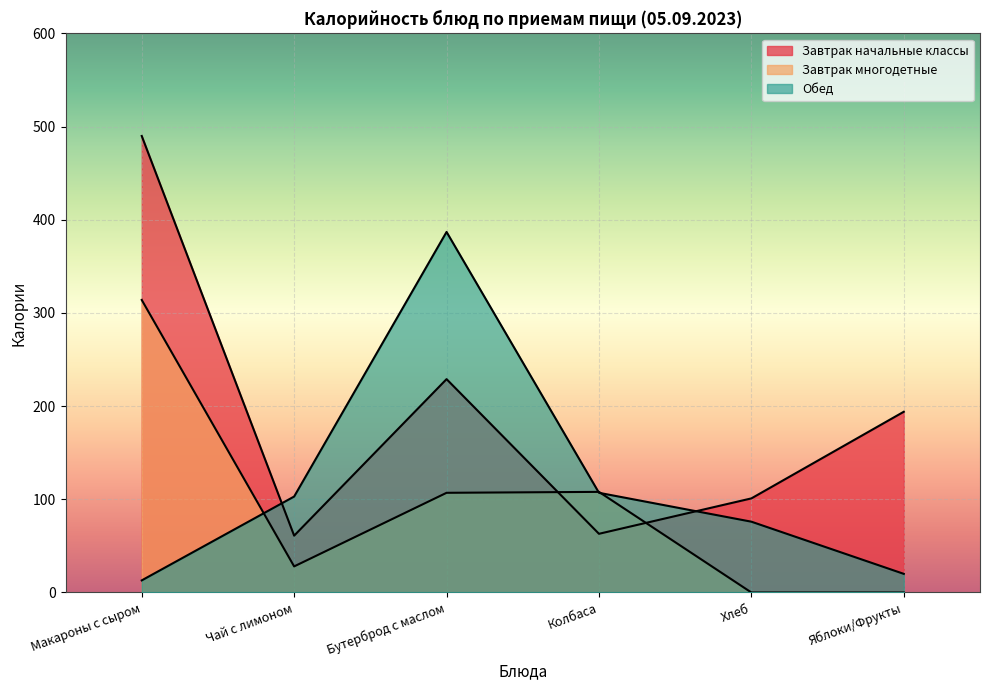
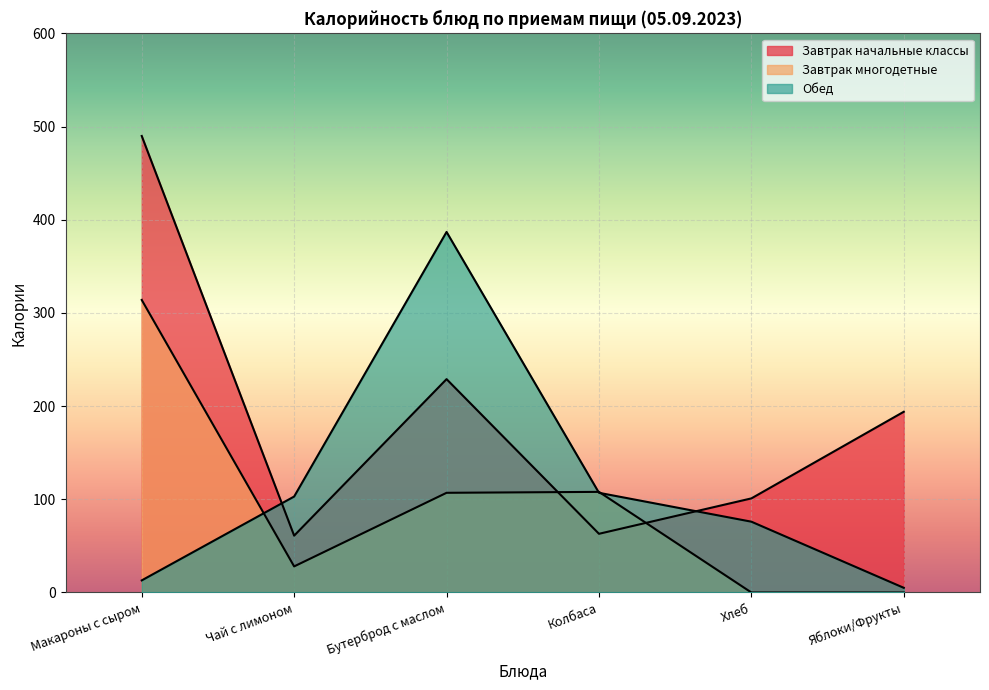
  {
    "Завтрак начальные классы": {
      "Макароны с сыром": 490,
      "Чай с лимоном": 60,
      "Бутерброд с маслом": 230,
      "Колбаса": 60,
      "Хлеб": 100,
      "Яблоки/Фрукты": 190
    },
    "Завтрак многодетные": {
      "Макароны с сыром": 310,
      "Чай с лимоном": 30,
      "Бутерброд с маслом": 110,
      "Хлеб": 0,
      "Яблоки/Фрукты": 0
    },
    "Обед": {
      "Макароны с сыром": 10,
      "Чай с лимоном": 100,
      "Бутерброд с маслом": 390,
      "Хлеб": 80,
-     "Яблоки/Фрукты": 20
+     "Яблоки/Фрукты": 10
    }
  }
